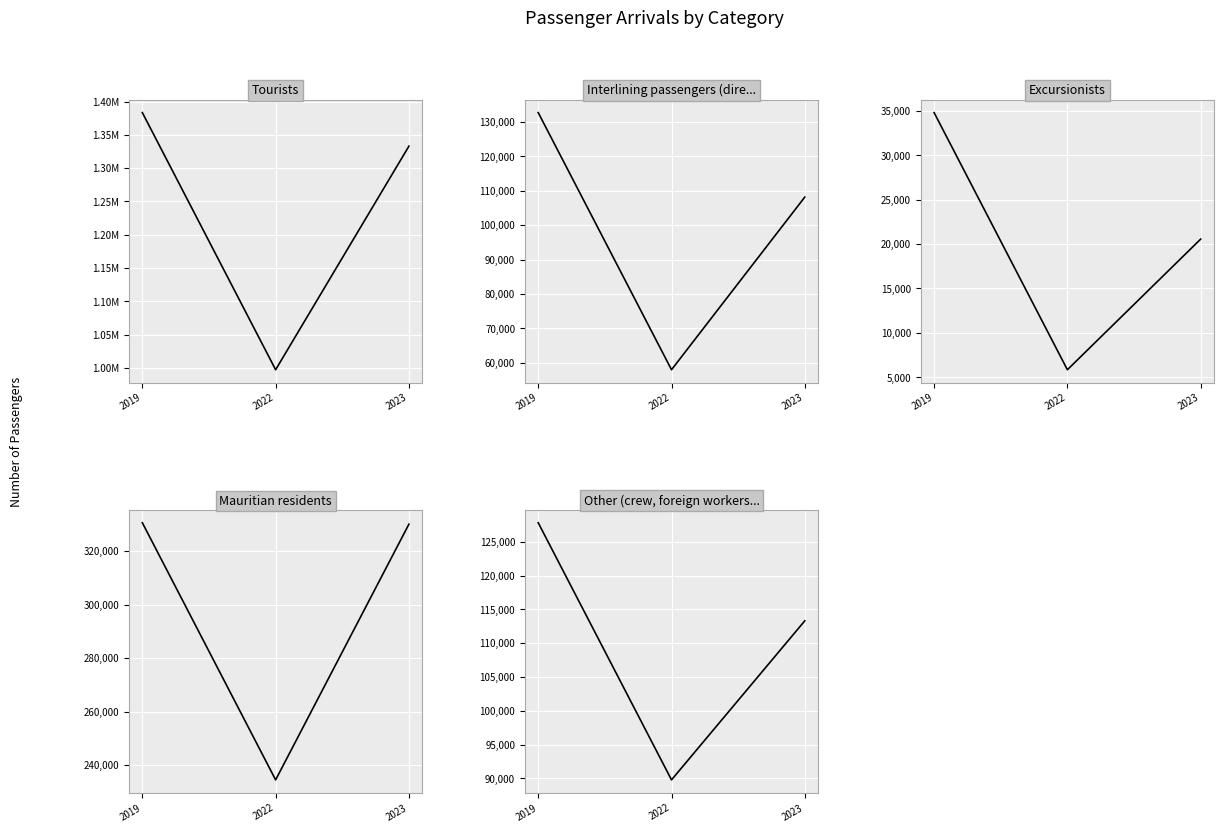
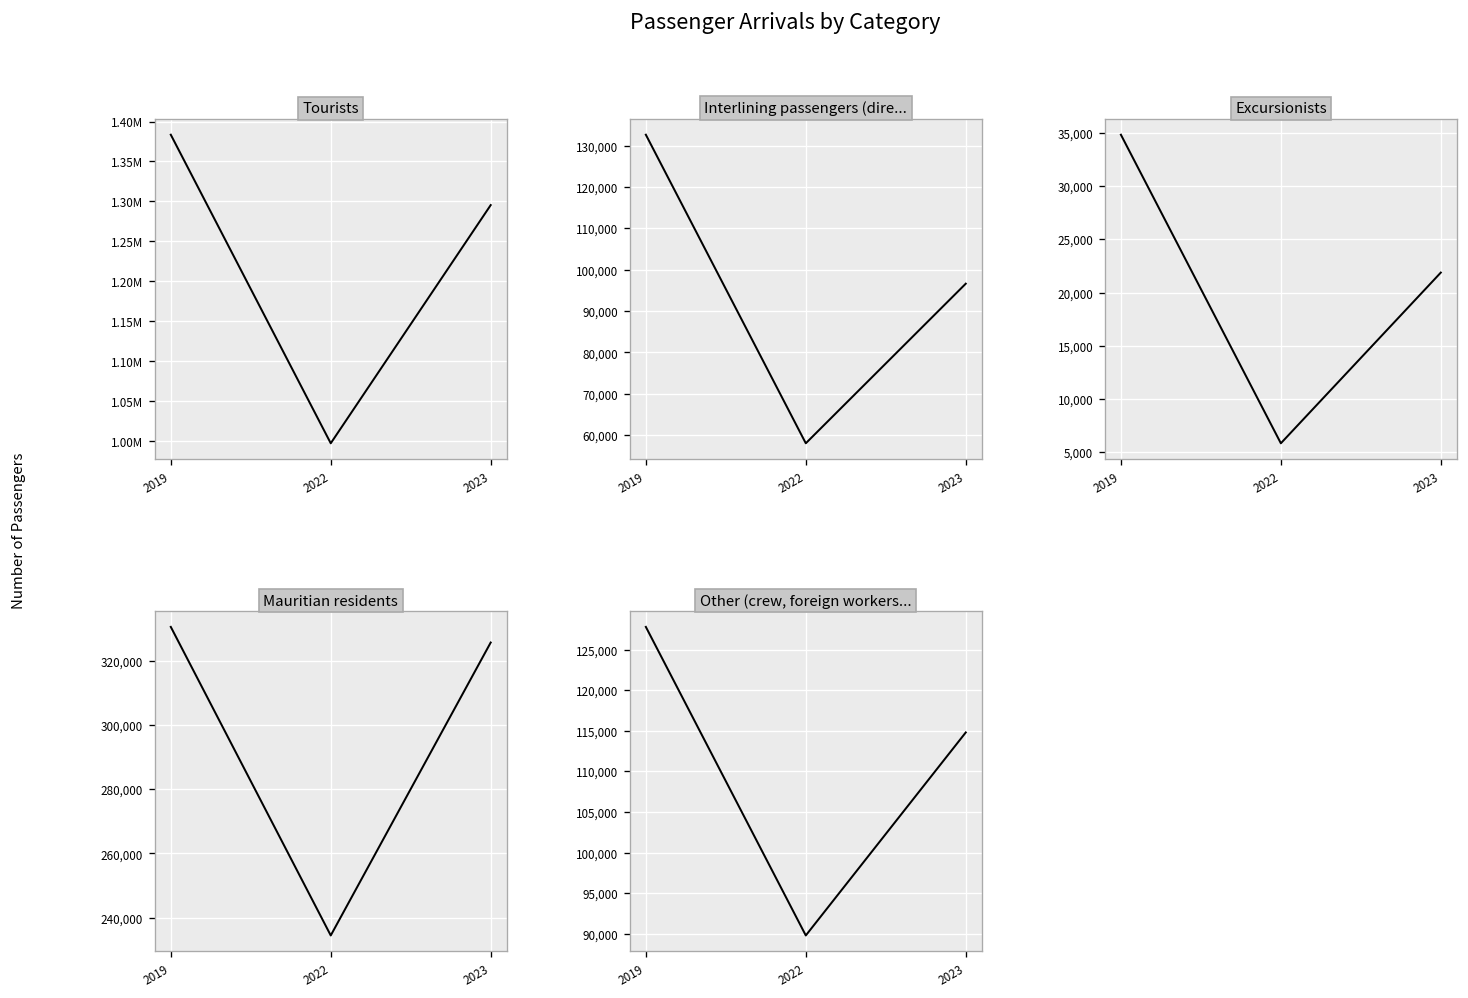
  {
    "Tourists": {
      "2019": "1380000",
      "2022": "1000000",
-     "2023": "1330000"
+     "2023": "1300000"
    },
    "Interlining passengers (dire...": {
      "2019": "133,000",
      "2022": "58,000",
-     "2023": "108,000"
+     "2023": "97,000"
    },
    "Excursionists": {
      "2019": "35,000",
      "2022": "6,000",
-     "2023": "21,000"
+     "2023": "22,000"
    },
    "Mauritian residents": {
      "2019": "331,000",
      "2022": "234,000",
-     "2023": "330,000"
+     "2023": "326,000"
    },
    "Other (crew, foreign workers...": {
      "2019": "128,000",
      "2022": "90,000",
-     "2023": "113,000"
+     "2023": "115,000"
    }
  }
